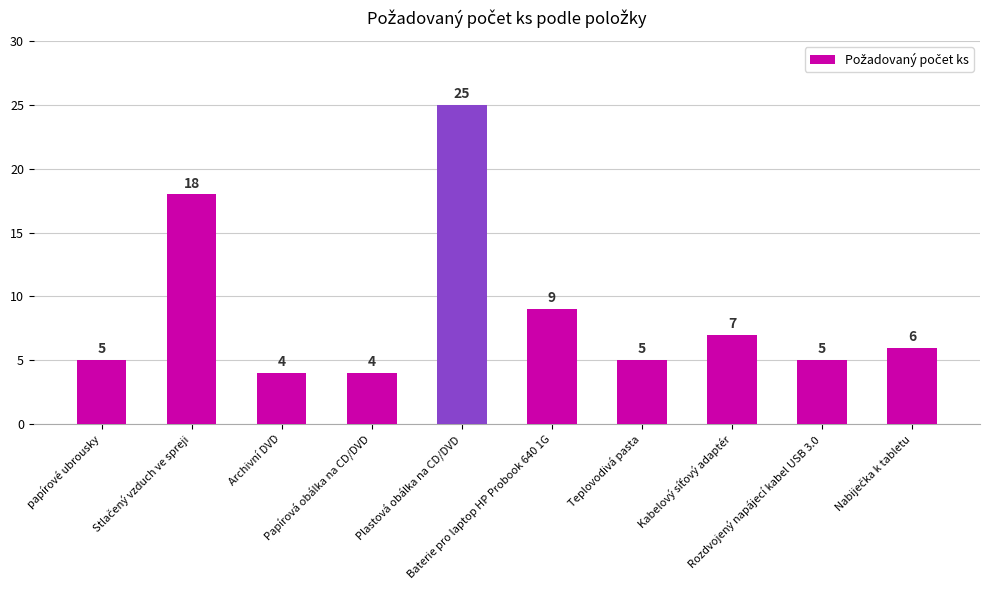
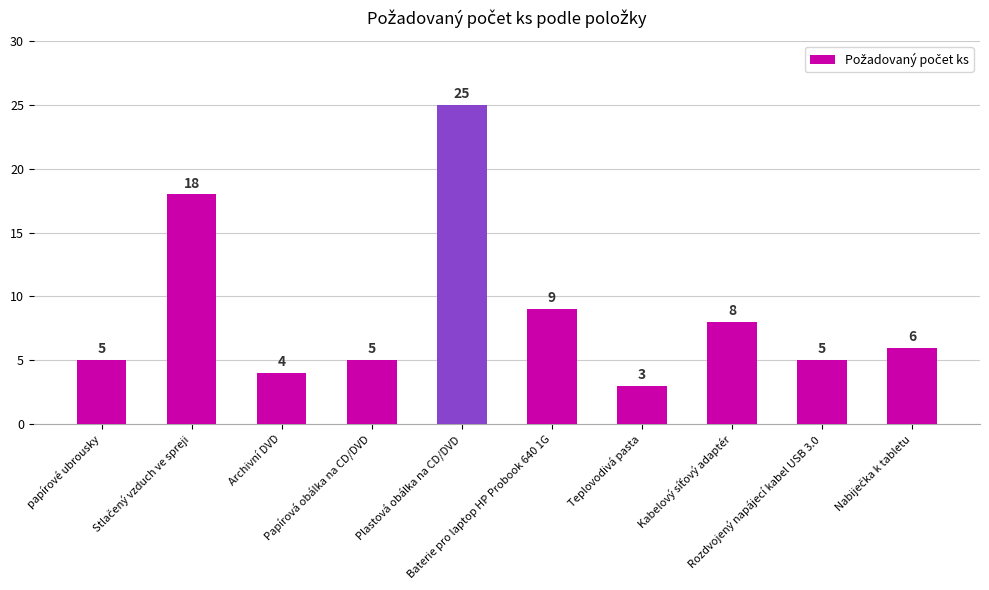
  {
    "papírové ubrousky": 5,
    "Stlačený vzduch ve spreji": 18,
    "Archivní DVD": 4,
-   "Papírová obálka na CD/DVD": 4,
+   "Papírová obálka na CD/DVD": 5,
    "Plastová obálka na CD/DVD": 25,
    "Baterie pro laptop HP Probook 640 1G": 9,
-   "Teplovodivá pasta": 5,
-   "Kabelový síťový adaptér": 7,
+   "Teplovodivá pasta": 3,
+   "Kabelový síťový adaptér": 8,
    "Rozdvojený napájecí kabel USB 3.0": 5,
    "Nabiječka k tabletu": 6
  }
